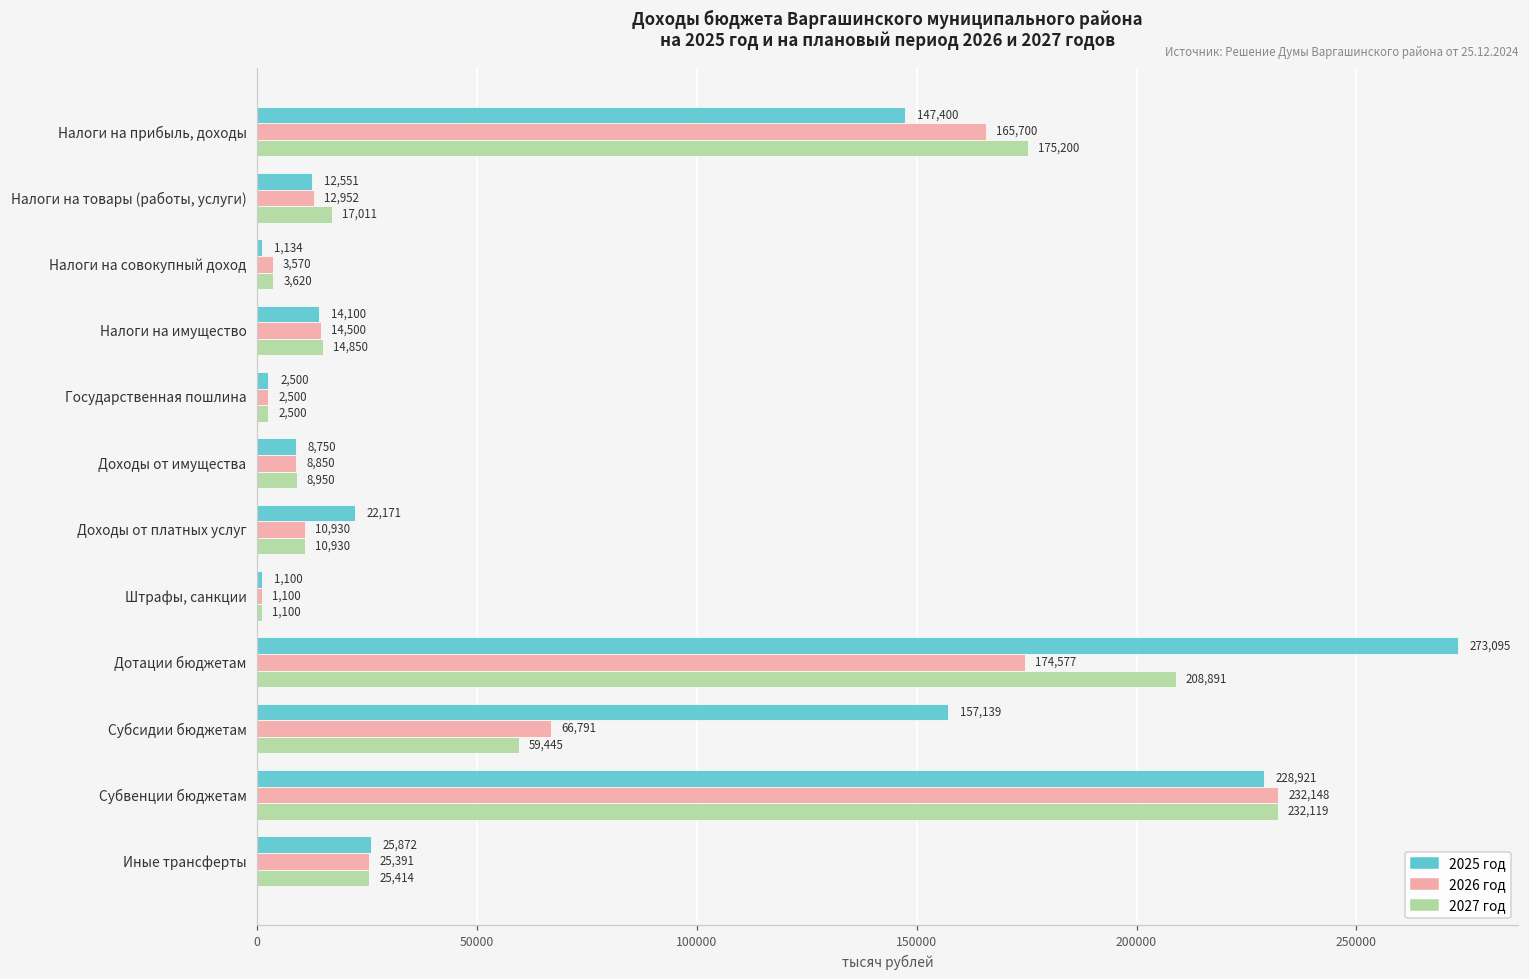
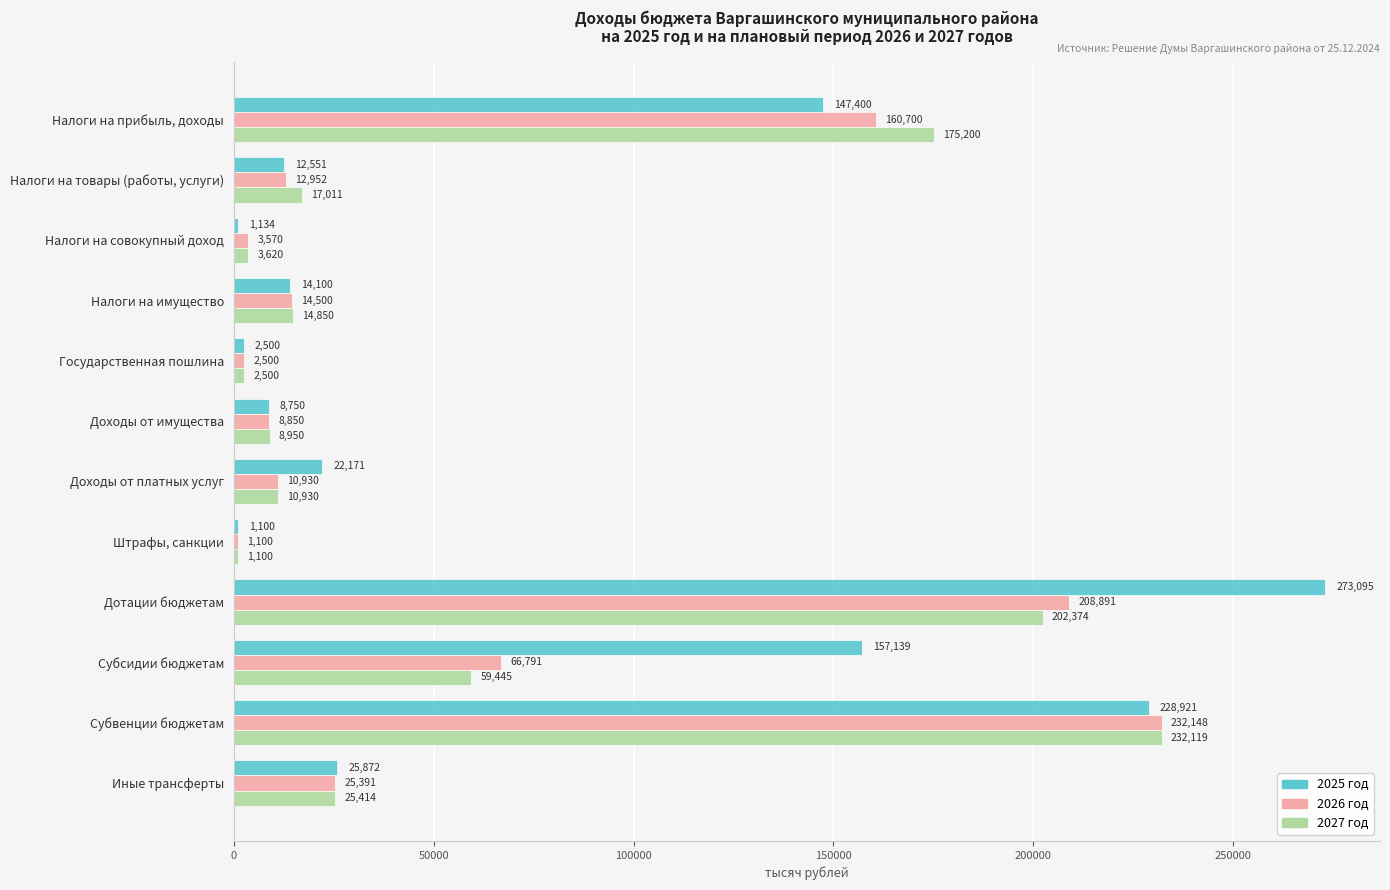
  {
    "2025 год": {
      "Налоги на прибыль, доходы": "147,400",
      "Налоги на товары (работы, услуги)": "12,551",
      "Налоги на совокупный доход": "1,134",
      "Налоги на имущество": "14,100",
      "Государственная пошлина": "2,500",
      "Доходы от имущества": "8,750",
      "Доходы от платных услуг": "22,171",
      "Штрафы, санкции": "1,100",
      "Дотации бюджетам": "273,095",
      "Субсидии бюджетам": "157,139",
      "Субвенции бюджетам": "228,921",
      "Иные трансферты": "25,872"
    },
    "2026 год": {
-     "Налоги на прибыль, доходы": "165,700",
+     "Налоги на прибыль, доходы": "160,700",
      "Налоги на товары (работы, услуги)": "12,952",
      "Налоги на совокупный доход": "3,570",
      "Налоги на имущество": "14,500",
      "Государственная пошлина": "2,500",
      "Доходы от имущества": "8,850",
      "Доходы от платных услуг": "10,930",
      "Штрафы, санкции": "1,100",
-     "Дотации бюджетам": "174,577",
+     "Дотации бюджетам": "208,891",
      "Субсидии бюджетам": "66,791",
      "Субвенции бюджетам": "232,148",
      "Иные трансферты": "25,391"
    },
    "2027 год": {
      "Налоги на прибыль, доходы": "175,200",
      "Налоги на товары (работы, услуги)": "17,011",
      "Налоги на совокупный доход": "3,620",
      "Налоги на имущество": "14,850",
      "Государственная пошлина": "2,500",
      "Доходы от имущества": "8,950",
      "Доходы от платных услуг": "10,930",
      "Штрафы, санкции": "1,100",
-     "Дотации бюджетам": "208,891",
+     "Дотации бюджетам": "202,374",
      "Субсидии бюджетам": "59,445",
      "Субвенции бюджетам": "232,119",
      "Иные трансферты": "25,414"
    }
  }
